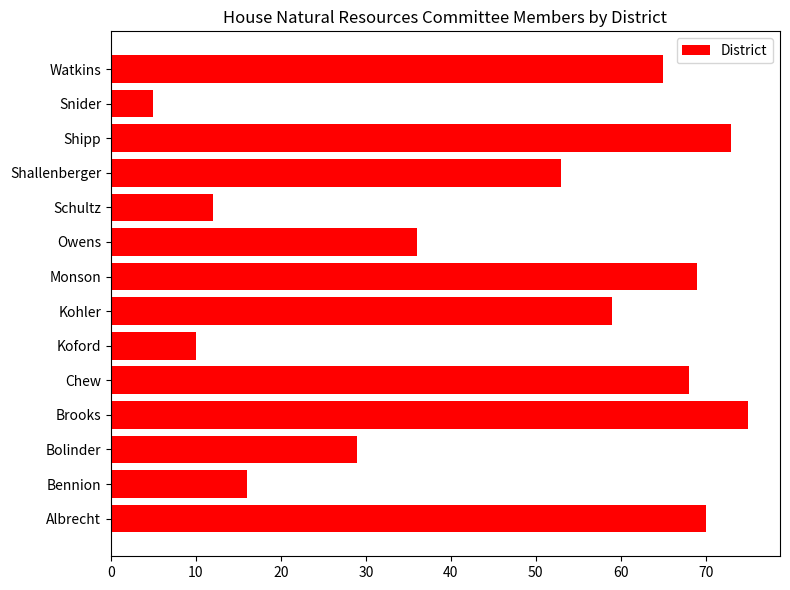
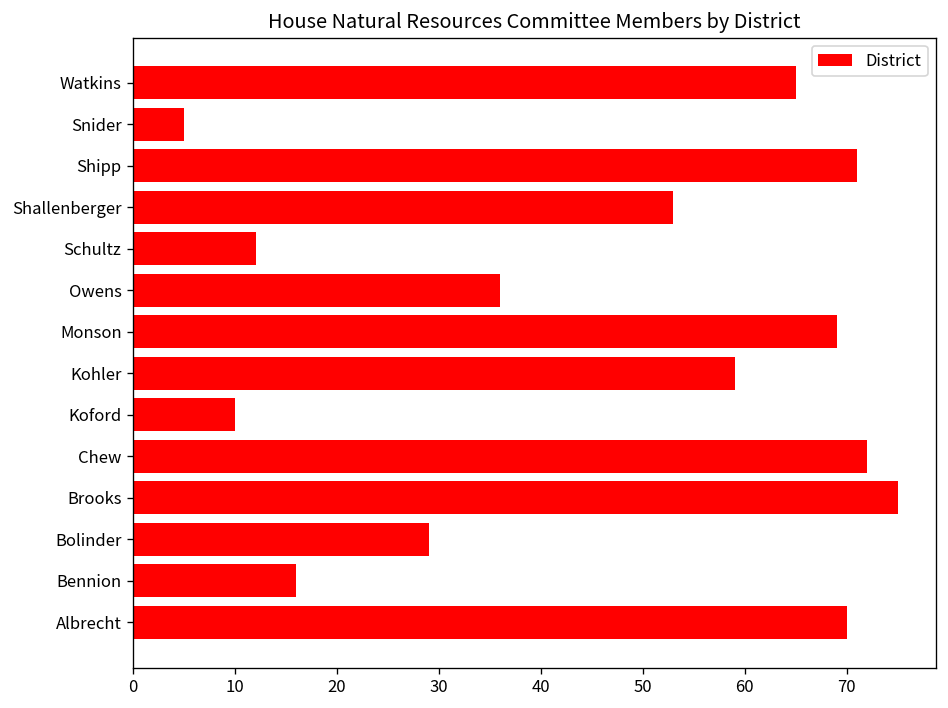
  {
    "Watkins": 65,
    "Snider": 5,
-   "Shipp": 73,
+   "Shipp": 71,
    "Shallenberger": 53,
    "Schultz": 12,
    "Owens": 36,
    "Monson": 69,
    "Kohler": 59,
    "Koford": 10,
-   "Chew": 68,
+   "Chew": 72,
    "Brooks": 75,
    "Bolinder": 29,
    "Bennion": 16,
    "Albrecht": 70
  }
